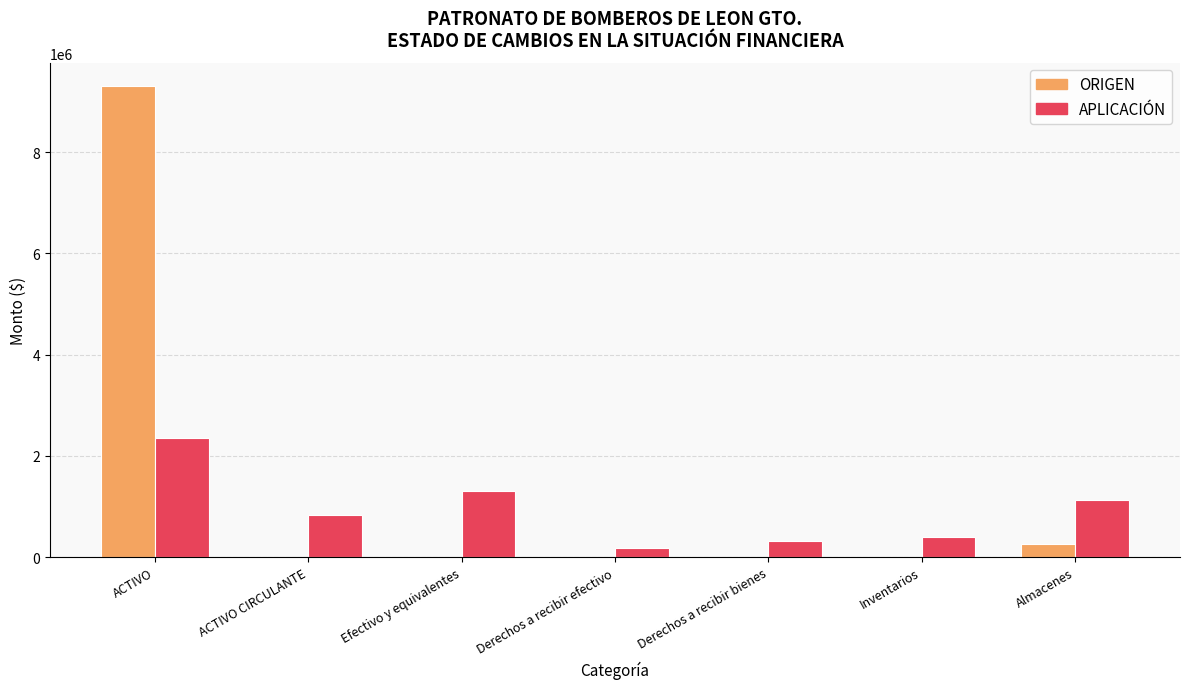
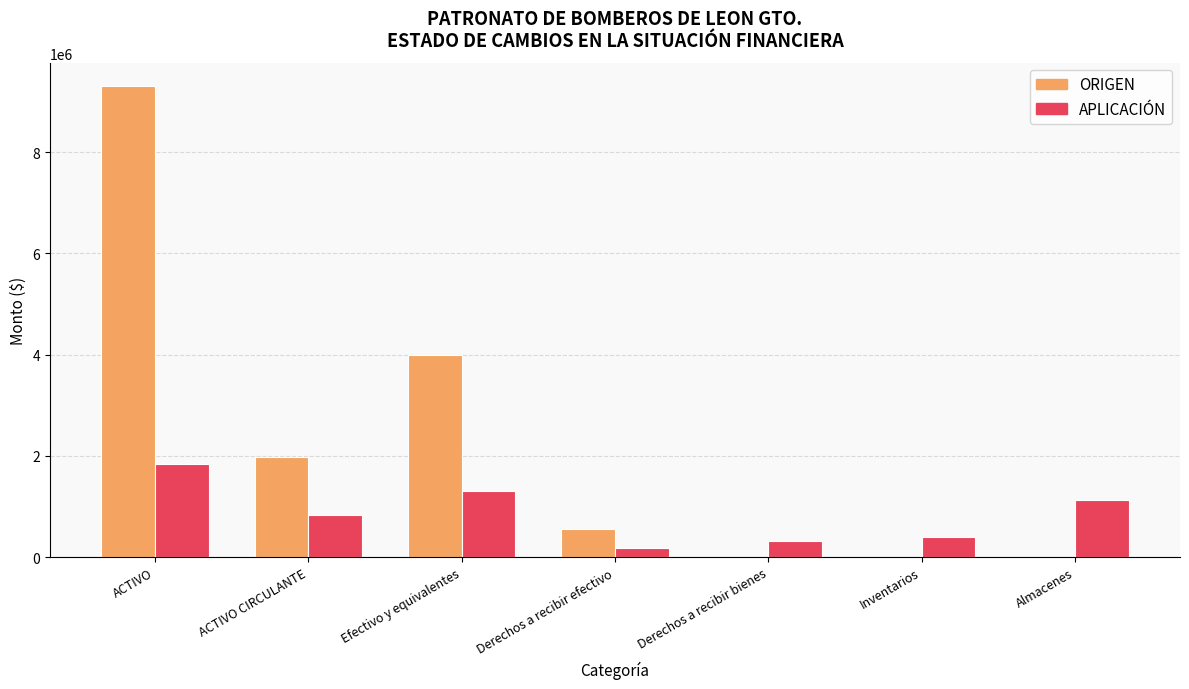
  {
    "ORIGEN": {
      "ACTIVO": 9300000,
-     "ACTIVO CIRCULANTE": 0,
-     "Efectivo y equivalentes": 0,
-     "Derechos a recibir efectivo": 0,
+     "ACTIVO CIRCULANTE": 2000000,
+     "Efectivo y equivalentes": 4000000,
+     "Derechos a recibir efectivo": 600000,
      "Derechos a recibir bienes": 0,
      "Inventarios": 0,
-     "Almacenes": 300000
+     "Almacenes": 0
    },
    "APLICACIÓN": {
-     "ACTIVO": 2400000,
+     "ACTIVO": 1800000,
      "ACTIVO CIRCULANTE": 800000,
      "Efectivo y equivalentes": 1300000,
      "Derechos a recibir efectivo": 200000,
      "Derechos a recibir bienes": 300000,
      "Inventarios": 400000,
      "Almacenes": 1100000
    }
  }
